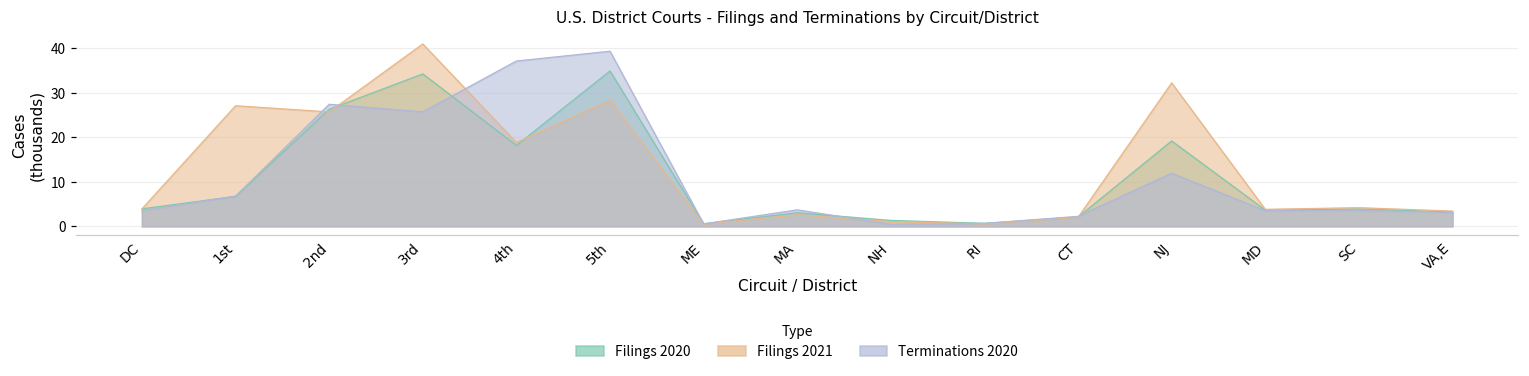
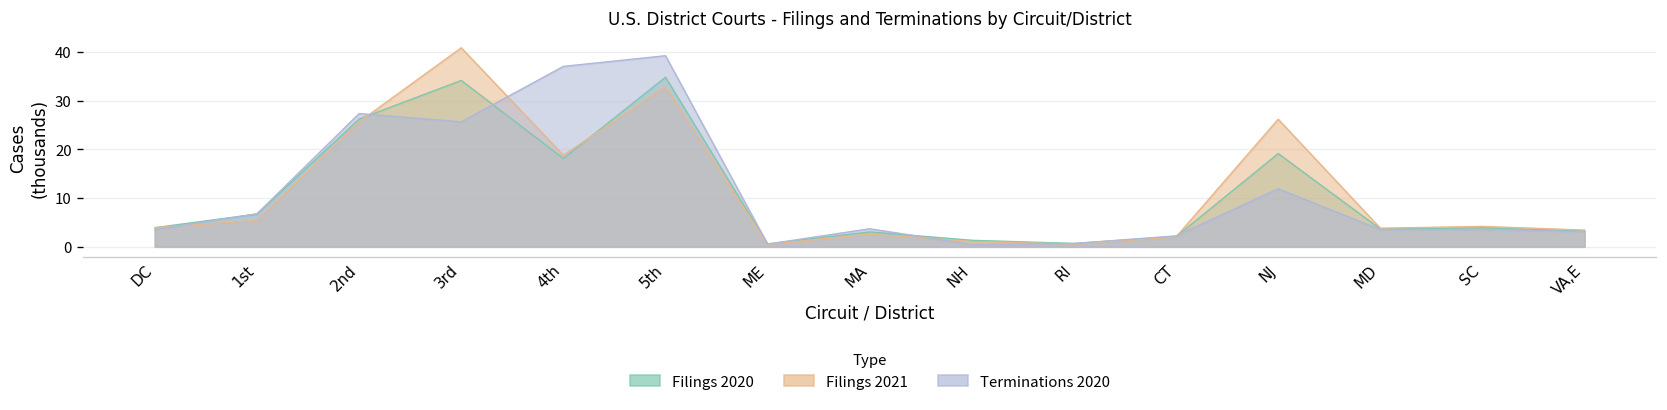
  {
    "Filings 2021": {
-     "1st": 27,
+     "1st": 5,
      "3rd": 41,
      "4th": 19,
-     "5th": 28,
-     "NJ": 32
+     "5th": 33,
+     "NJ": 26
    }
  }
